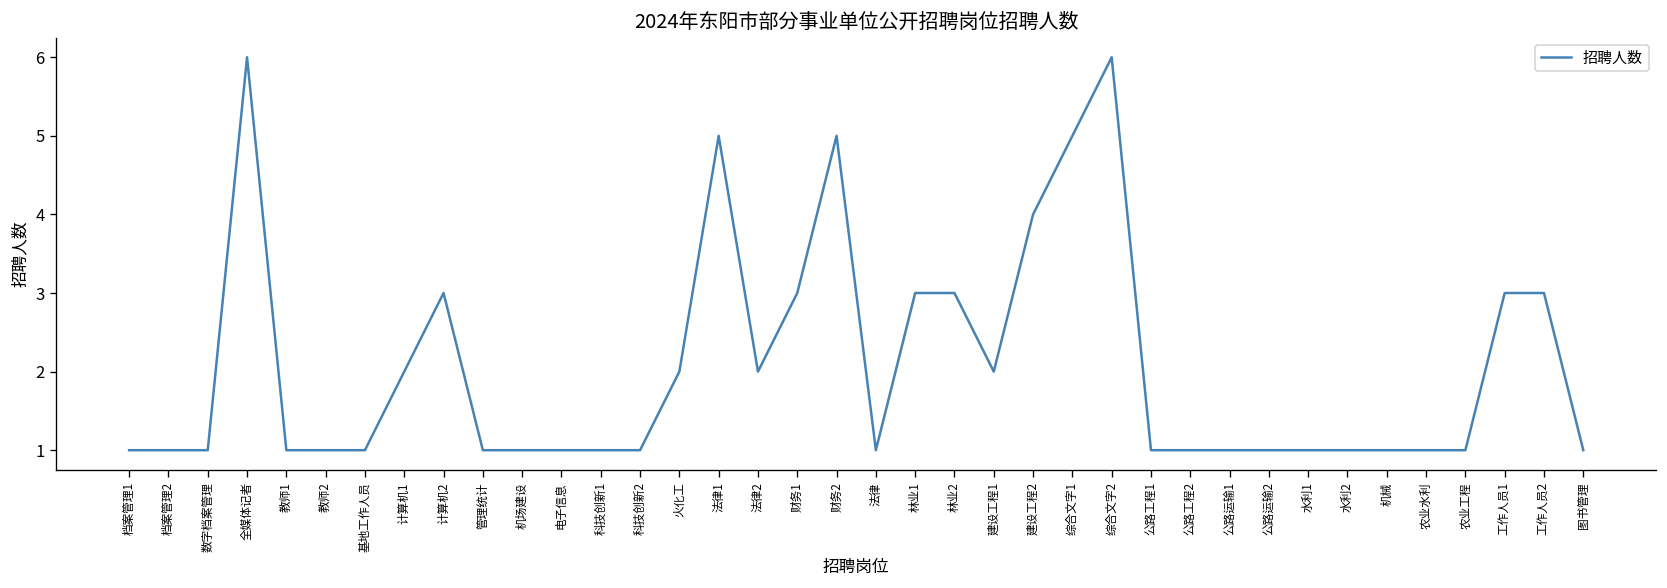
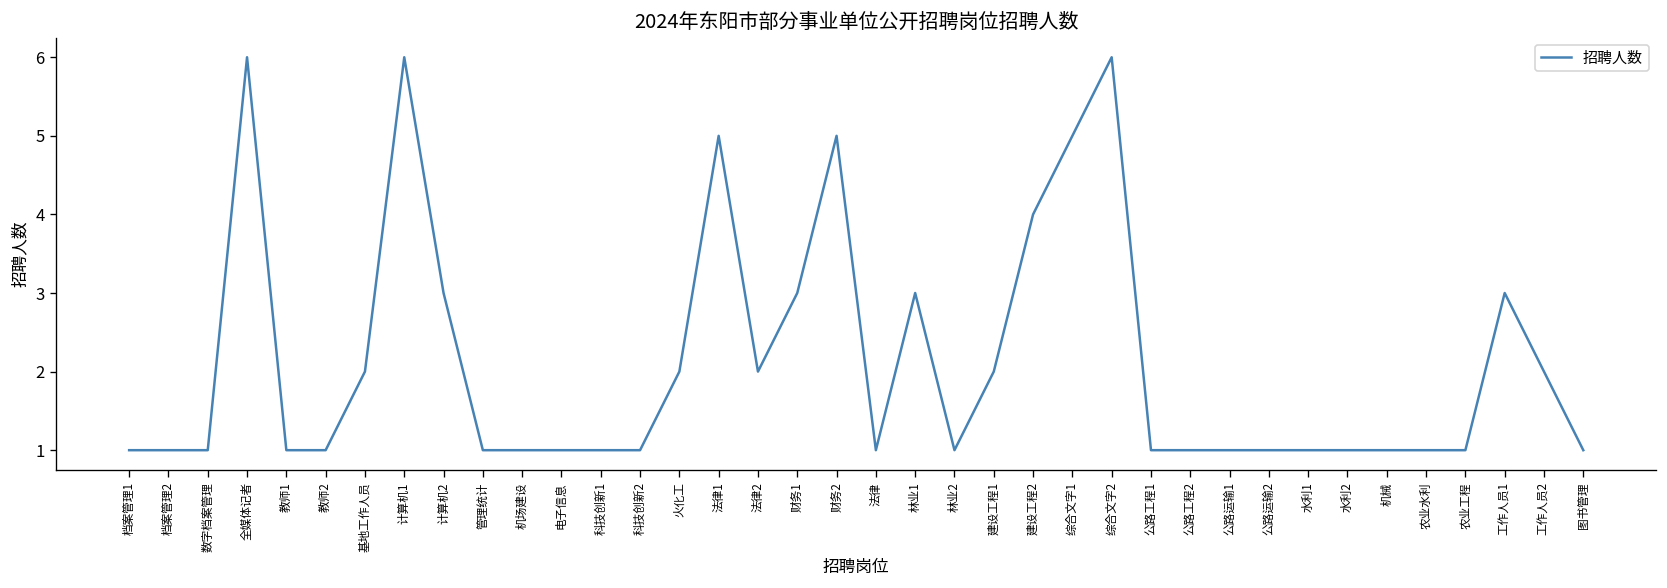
  {
    "档案管理1": 1,
    "档案管理2": 1,
    "数字档案管理": 1,
    "全媒体记者": 6,
    "教师1": 1,
    "教师2": 1,
-   "基地工作人员": 1,
-   "计算机1": 2,
+   "基地工作人员": 2,
+   "计算机1": 6,
    "计算机2": 3,
    "管理统计": 1,
    "机场建设": 1,
    "电子信息": 1,
    "科技创新1": 1,
    "科技创新2": 1,
    "火化工": 2,
    "法律1": 5,
    "法律2": 2,
    "财务1": 3,
    "财务2": 5,
    "法律": 1,
    "林业1": 3,
-   "林业2": 3,
+   "林业2": 1,
    "建设工程1": 2,
    "建设工程2": 4,
    "综合文字1": 5,
    "综合文字2": 6,
    "公路工程1": 1,
    "公路工程2": 1,
    "公路运输1": 1,
    "公路运输2": 1,
    "水利1": 1,
    "水利2": 1,
    "机械": 1,
    "农业水利": 1,
    "农业工程": 1,
    "工作人员1": 3,
-   "工作人员2": 3,
+   "工作人员2": 2,
    "图书管理": 1
  }
